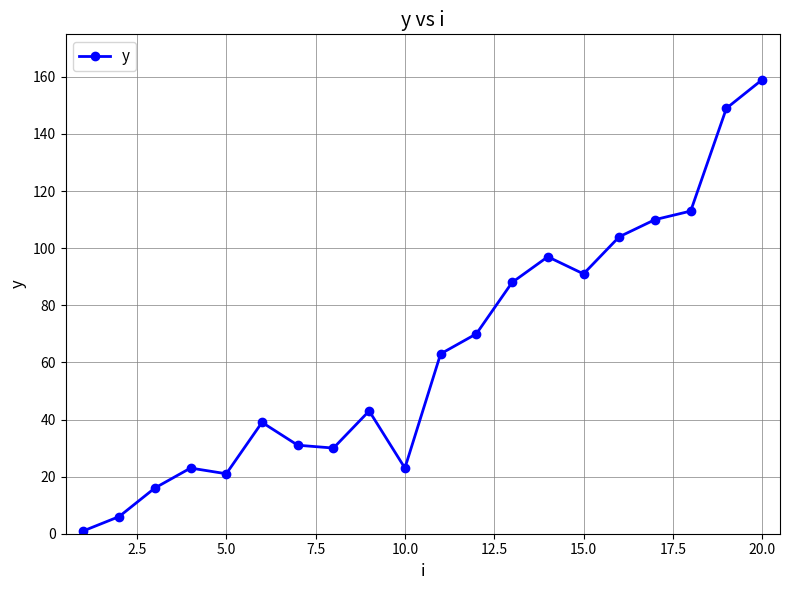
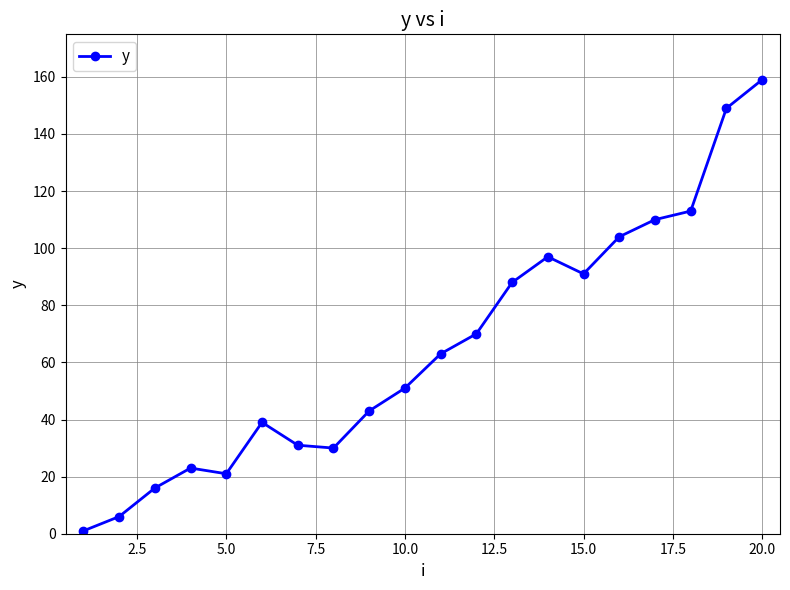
  {
    "5.0": 21,
-   "10.0": 23,
+   "10.0": 51,
    "15.0": 91,
    "20.0": 159
  }
